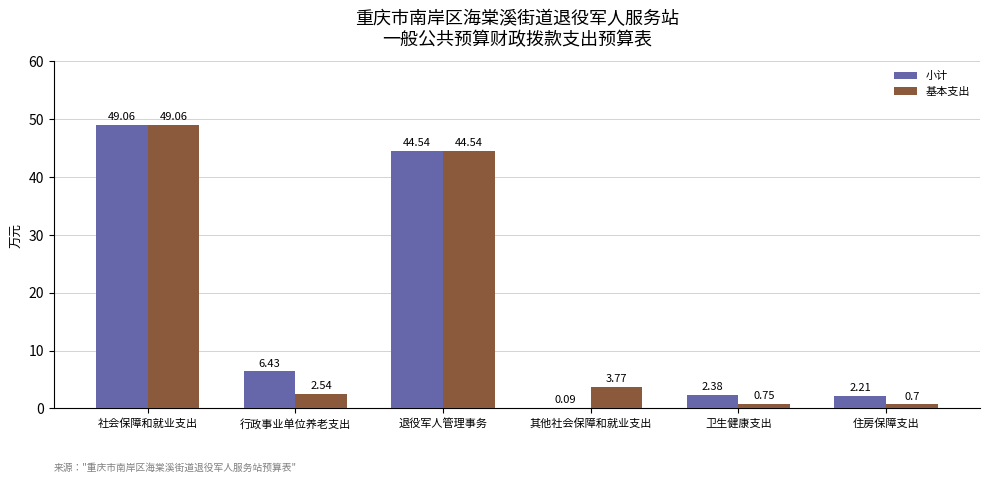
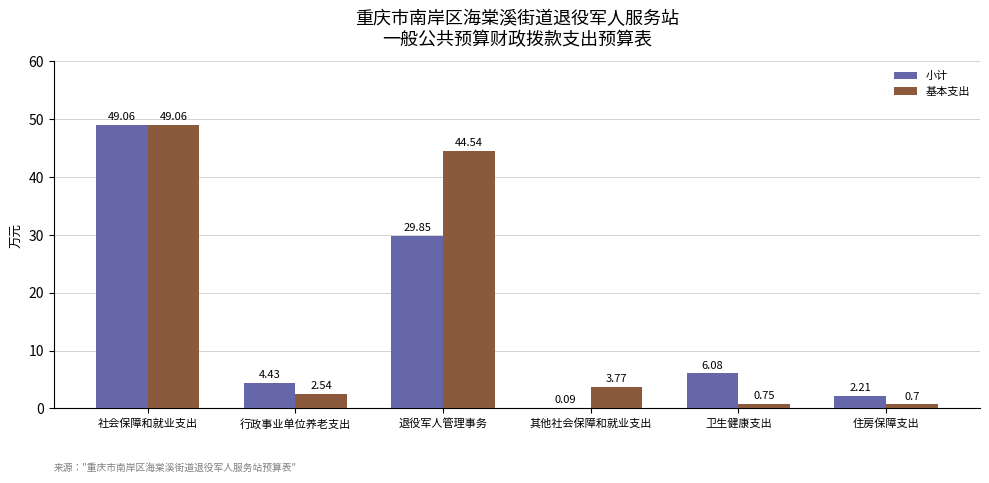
  {
    "小计": {
      "社会保障和就业支出": 49.06,
-     "行政事业单位养老支出": 6.43,
-     "退役军人管理事务": 44.54,
+     "行政事业单位养老支出": 4.43,
+     "退役军人管理事务": 29.85,
      "其他社会保障和就业支出": 0.09,
-     "卫生健康支出": 2.38,
+     "卫生健康支出": 6.08,
      "住房保障支出": 2.21
    },
    "基本支出": {
      "社会保障和就业支出": 49.06,
      "行政事业单位养老支出": 2.54,
      "退役军人管理事务": 44.54,
      "其他社会保障和就业支出": 3.77,
      "卫生健康支出": 0.75,
      "住房保障支出": 0.7
    }
  }
